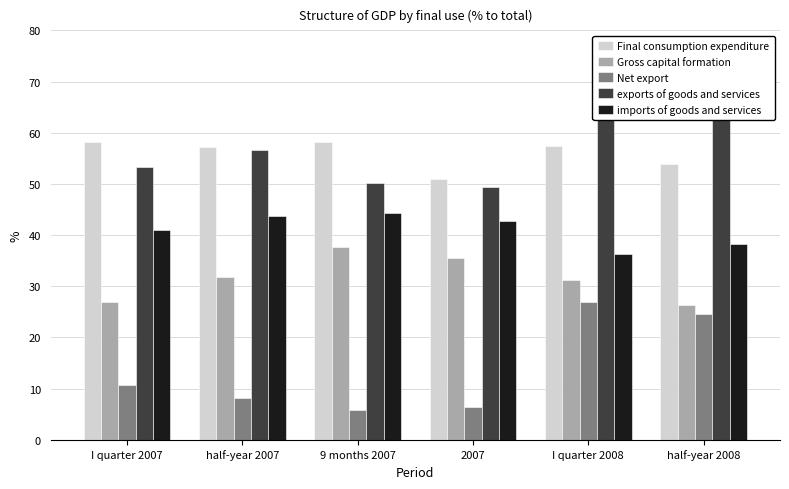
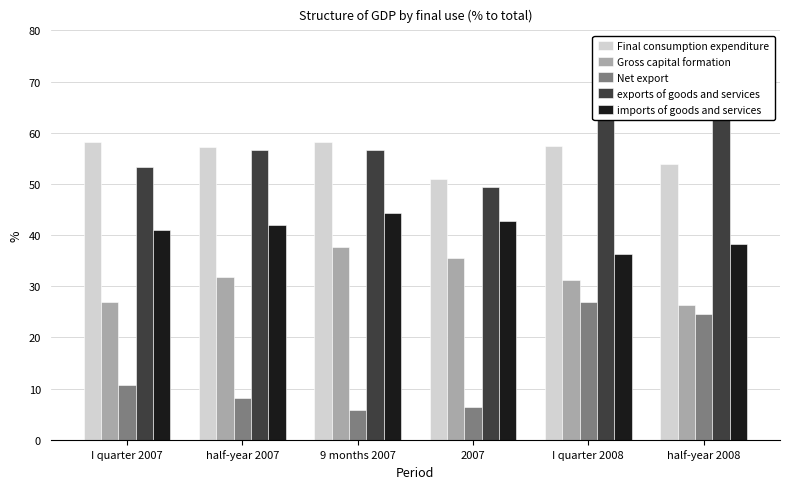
  {
    "Final consumption expenditure": {
      "I quarter 2007": 58,
      "half-year 2007": 57,
      "9 months 2007": 58,
      "2007": 51,
      "I quarter 2008": 58,
      "half-year 2008": 54
    },
    "Gross capital formation": {
      "I quarter 2007": 27,
      "half-year 2007": 32,
      "9 months 2007": 38,
      "2007": 36,
      "I quarter 2008": 31,
      "half-year 2008": 26
    },
    "Net export": {
      "I quarter 2007": 11,
      "half-year 2007": 8,
      "9 months 2007": 6,
      "2007": 7,
      "I quarter 2008": 27,
      "half-year 2008": 25
    },
    "exports of goods and services": {
      "I quarter 2007": 53,
      "half-year 2007": 57,
-     "9 months 2007": 50,
+     "9 months 2007": 57,
      "2007": 49
    },
    "imports of goods and services": {
      "I quarter 2007": 41,
-     "half-year 2007": 44,
+     "half-year 2007": 42,
      "9 months 2007": 44,
      "2007": 43,
      "I quarter 2008": 36,
      "half-year 2008": 38
    }
  }
